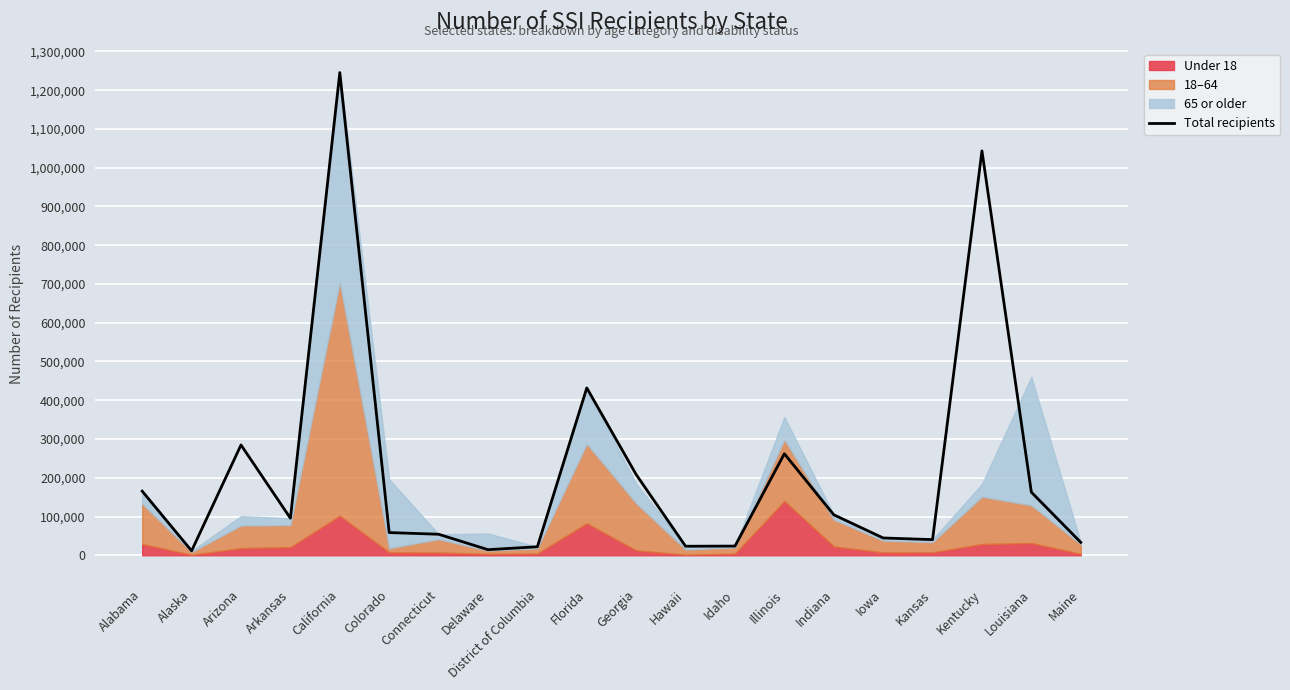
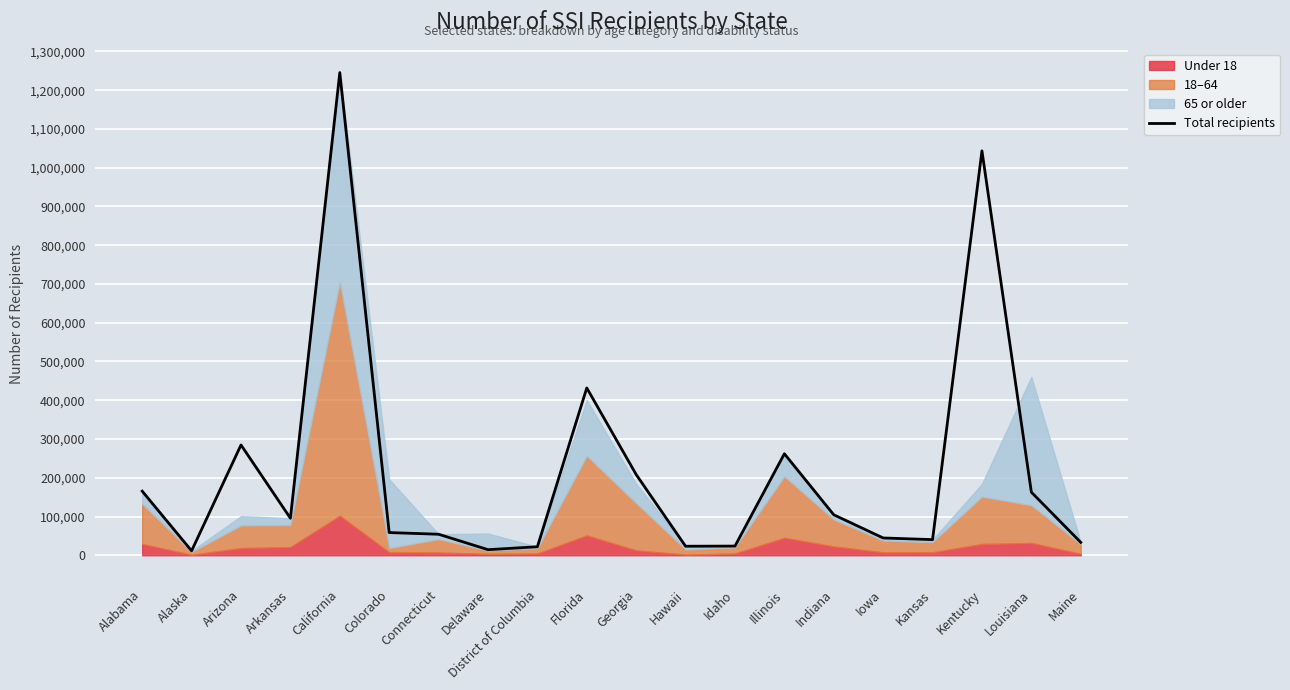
  {
    "Under 18": {
      "Alabama": "30,000",
      "Arizona": "20,000",
      "Arkansas": "20,000",
      "California": "100,000",
      "Colorado": "10,000",
      "Connecticut": "10,000",
-     "Florida": "80,000",
+     "Florida": "50,000",
      "Georgia": "10,000",
-     "Illinois": "140,000",
+     "Illinois": "50,000",
      "Indiana": "20,000",
      "Iowa": "10,000",
      "Kansas": "10,000",
      "Kentucky": "30,000",
      "Louisiana": "30,000"
    },
    "Total recipients": {
      "Arizona": "280,000",
      "Colorado": "60,000",
      "Georgia": "210,000",
      "Kentucky": "1,040,000",
      "Louisiana": "160,000"
    },
    "18–64": {
      "Alabama": "100,000",
      "Arizona": "60,000",
      "Arkansas": "60,000",
      "California": "600,000",
      "Colorado": "10,000",
      "Connecticut": "30,000",
      "Florida": "210,000",
      "Georgia": "120,000",
      "Hawaii": "10,000",
      "Illinois": "160,000",
      "Indiana": "70,000",
      "Iowa": "30,000",
      "Kentucky": "120,000",
      "Louisiana": "100,000"
    },
    "65 or older": {
      "Arizona": "20,000",
      "Colorado": "180,000",
      "Delaware": "40,000",
      "Georgia": "50,000",
      "Kentucky": "30,000",
      "Louisiana": "330,000"
    }
  }
